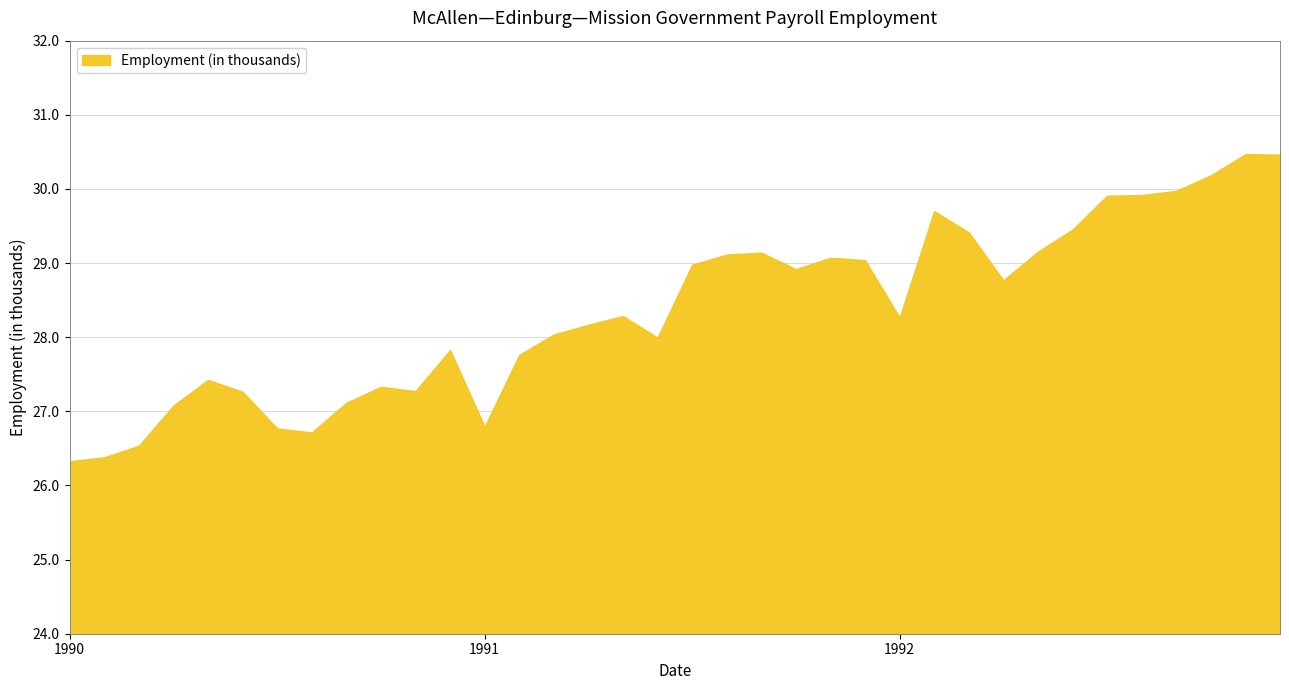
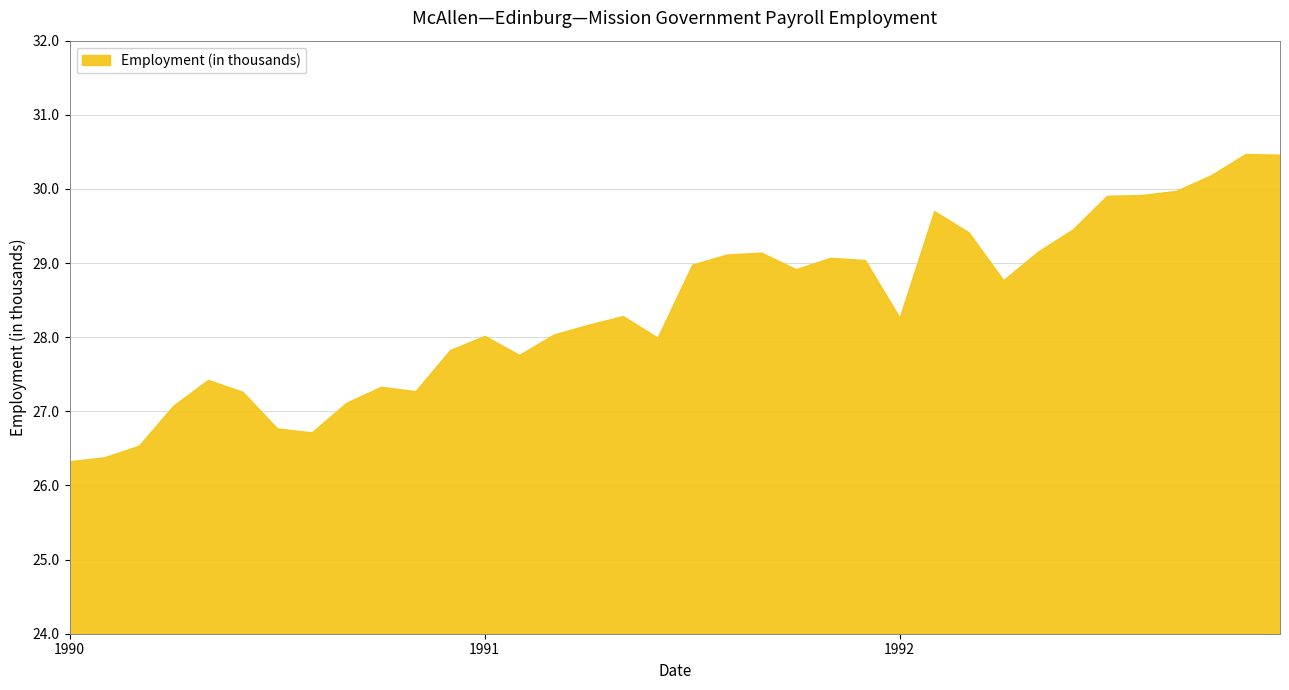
  {
    "1990": 26.3,
-   "1991": 26.8,
+   "1991": 28.0,
    "1992": 28.3
  }
